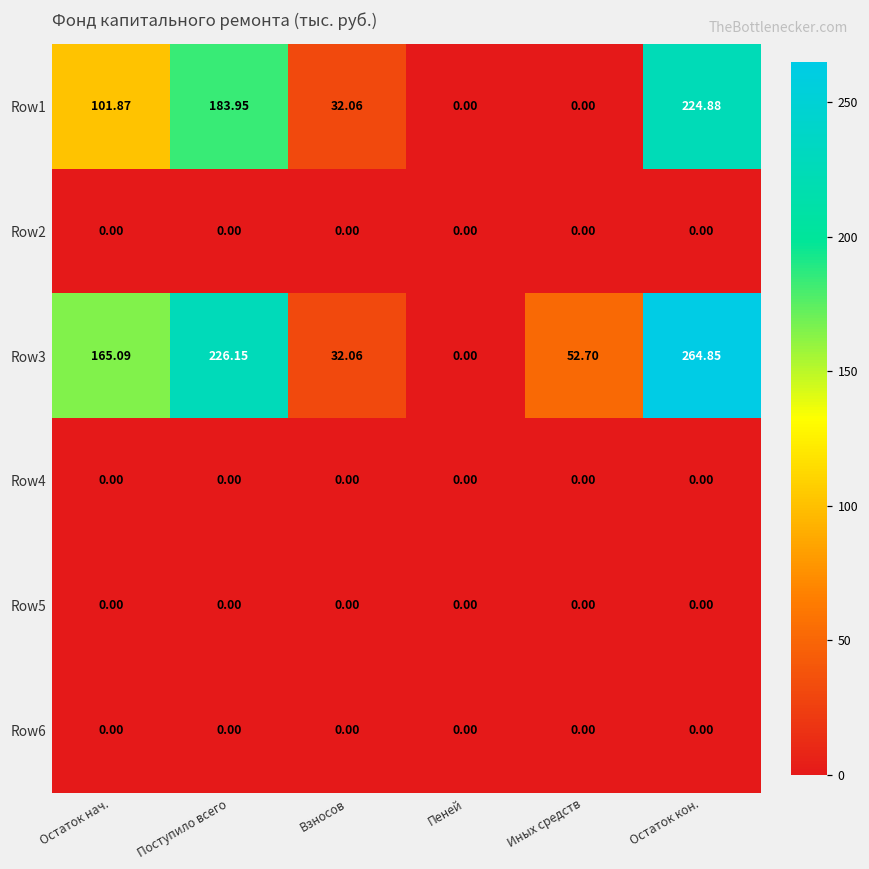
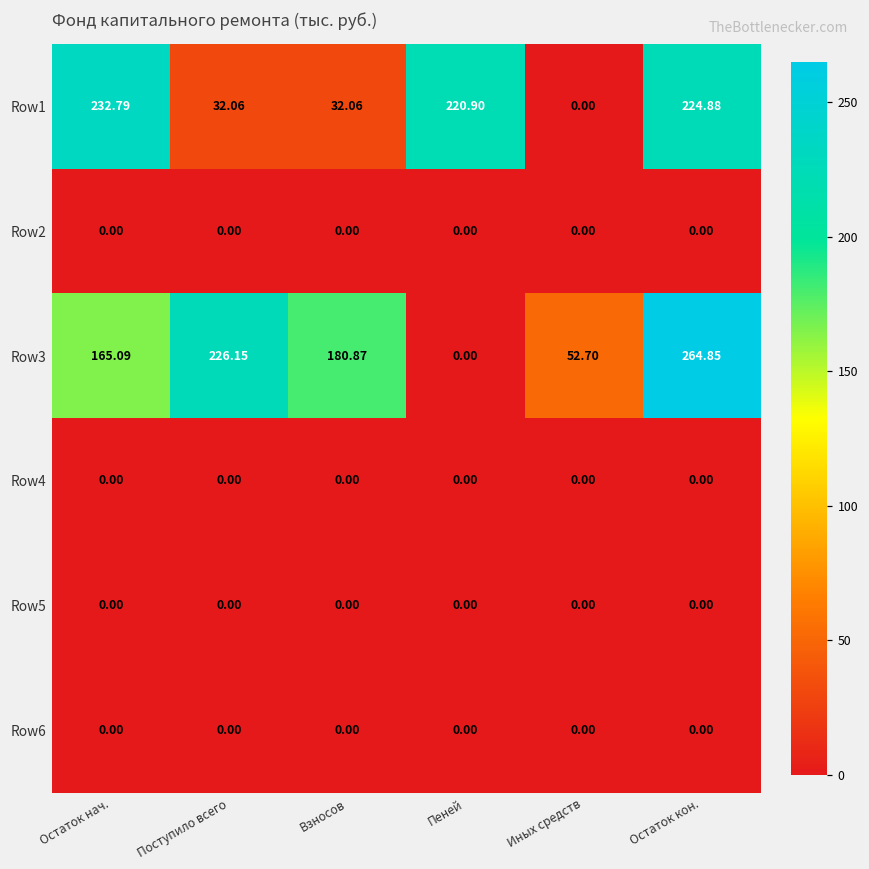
  {
    "Row1": {
-     "Остаток нач.": 101.87,
-     "Поступило всего": 183.95,
+     "Остаток нач.": 232.79,
+     "Поступило всего": 32.06,
      "Взносов": 32.06,
-     "Пеней": 0.00,
+     "Пеней": 220.90,
      "Иных средств": 0.00,
      "Остаток кон.": 224.88
    },
    "Row2": {
      "Остаток нач.": 0.00,
      "Поступило всего": 0.00,
      "Взносов": 0.00,
      "Пеней": 0.00,
      "Иных средств": 0.00,
      "Остаток кон.": 0.00
    },
    "Row3": {
      "Остаток нач.": 165.09,
      "Поступило всего": 226.15,
-     "Взносов": 32.06,
+     "Взносов": 180.87,
      "Пеней": 0.00,
      "Иных средств": 52.70,
      "Остаток кон.": 264.85
    },
    "Row4": {
      "Остаток нач.": 0.00,
      "Поступило всего": 0.00,
      "Взносов": 0.00,
      "Пеней": 0.00,
      "Иных средств": 0.00,
      "Остаток кон.": 0.00
    },
    "Row5": {
      "Остаток нач.": 0.00,
      "Поступило всего": 0.00,
      "Взносов": 0.00,
      "Пеней": 0.00,
      "Иных средств": 0.00,
      "Остаток кон.": 0.00
    },
    "Row6": {
      "Остаток нач.": 0.00,
      "Поступило всего": 0.00,
      "Взносов": 0.00,
      "Пеней": 0.00,
      "Иных средств": 0.00,
      "Остаток кон.": 0.00
    }
  }
